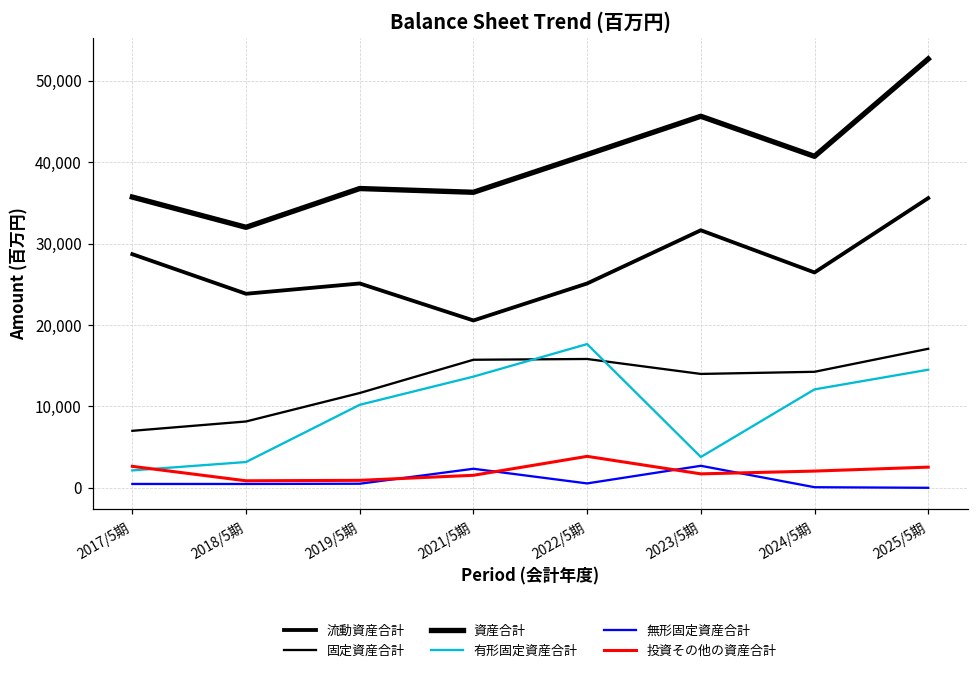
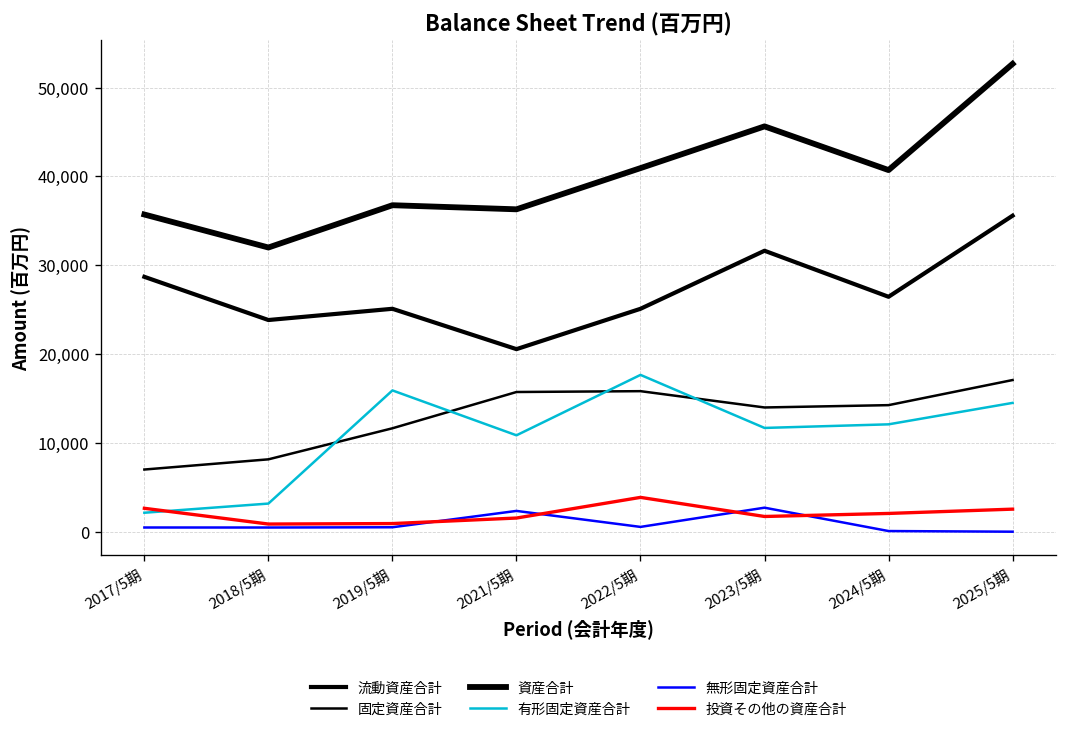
  {
    "有形固定資産合計": {
      "2017/5期": "2,000",
      "2018/5期": "3,000",
-     "2019/5期": "10,000",
-     "2021/5期": "14,000",
+     "2019/5期": "16,000",
+     "2021/5期": "11,000",
      "2022/5期": "18,000",
-     "2023/5期": "4,000",
+     "2023/5期": "12,000",
      "2024/5期": "12,000",
      "2025/5期": "15,000"
    },
    "無形固定資産合計": {
      "2017/5期": "0",
      "2018/5期": "0",
      "2019/5期": "1,000",
      "2021/5期": "2,000",
      "2022/5期": "1,000",
      "2023/5期": "3,000",
      "2024/5期": "0",
      "2025/5期": "0"
    },
    "投資その他の資産合計": {
      "2017/5期": "3,000",
      "2018/5期": "1,000",
      "2019/5期": "1,000",
      "2021/5期": "2,000",
      "2022/5期": "4,000",
      "2023/5期": "2,000",
      "2024/5期": "2,000",
      "2025/5期": "3,000"
    }
  }
